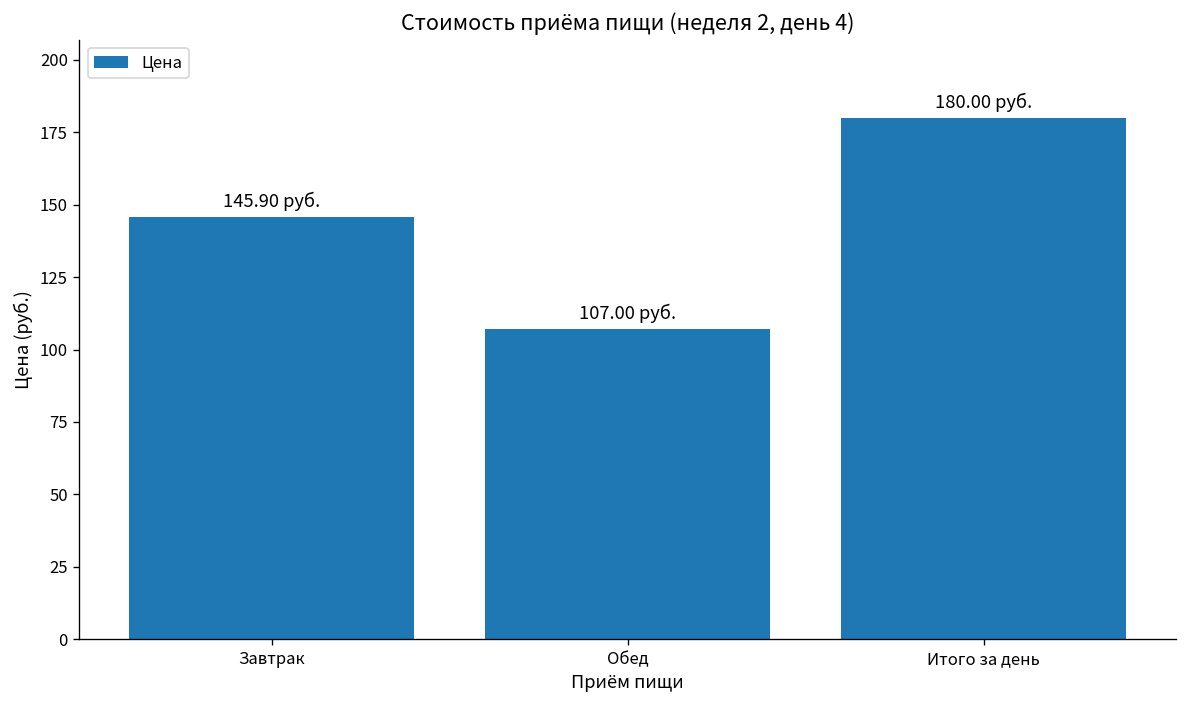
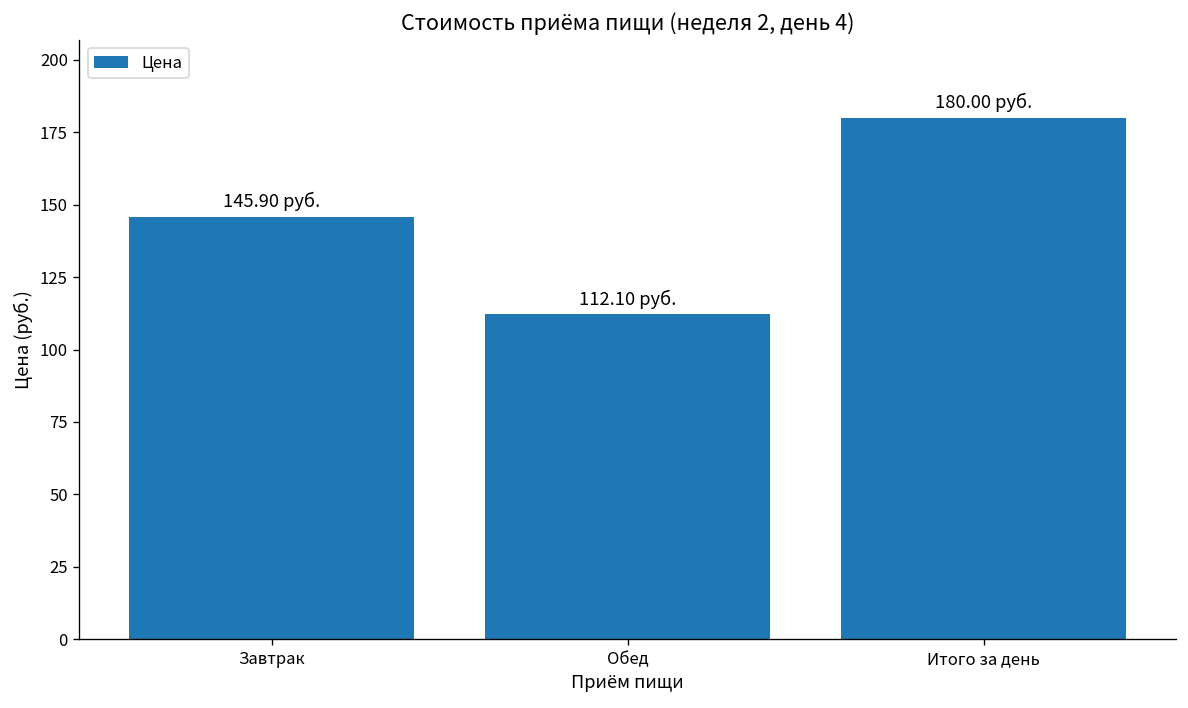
  {
    "Завтрак": 145.90,
-   "Обед": 107.00,
+   "Обед": 112.10,
    "Итого за день": 180.00
  }
